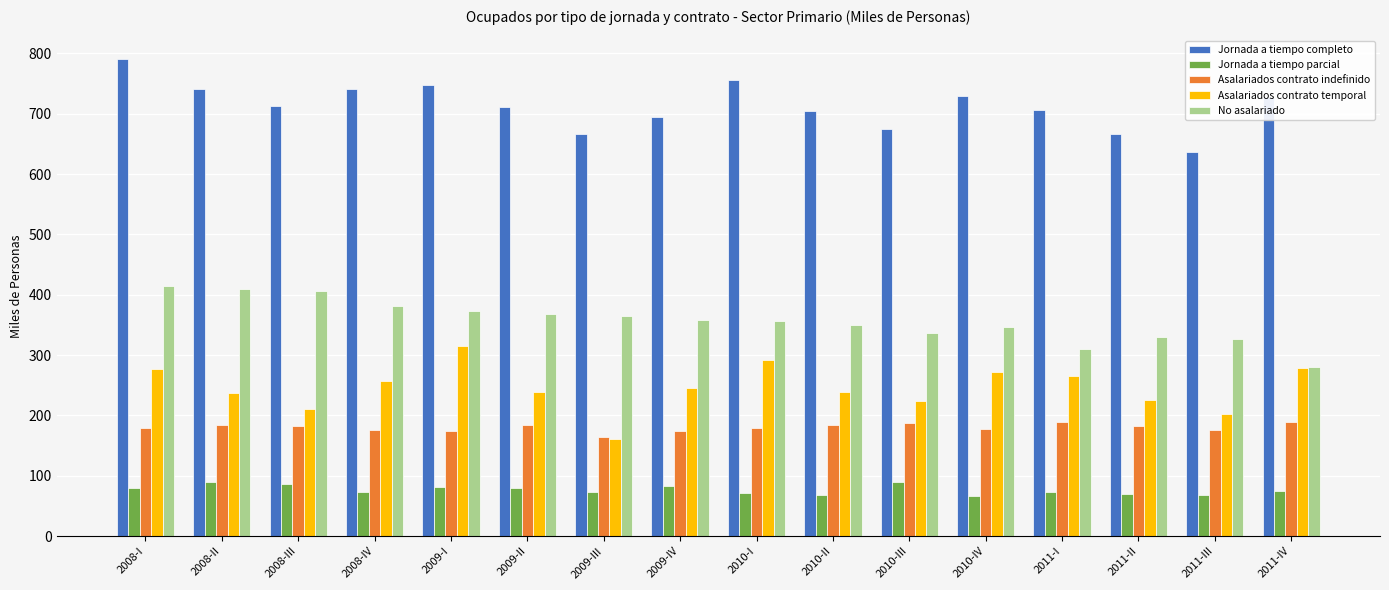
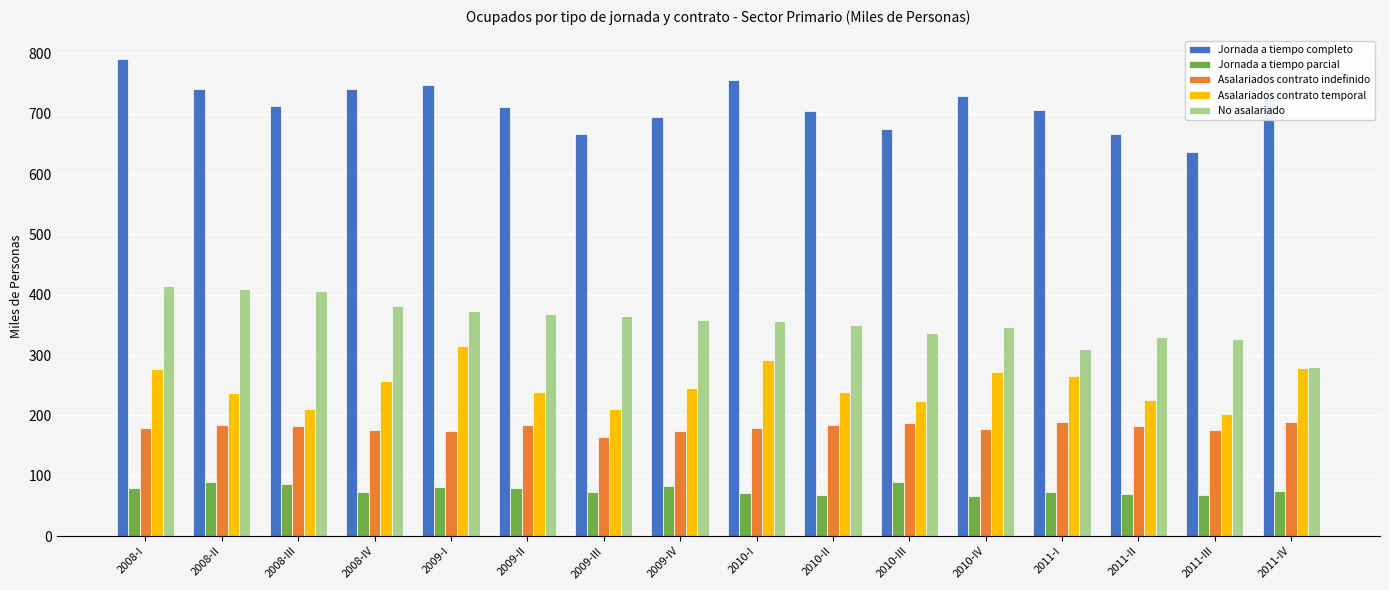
  {
    "Jornada a tiempo completo": {
      "2008-I": 790,
      "2008-II": 740,
      "2008-III": 710,
      "2008-IV": 740,
      "2009-I": 750,
      "2009-II": 710,
      "2009-III": 670,
      "2009-IV": 700,
      "2010-I": 760,
      "2010-II": 700,
      "2010-III": 670,
      "2010-IV": 730,
      "2011-I": 710,
      "2011-II": 670,
      "2011-III": 640
    },
    "Jornada a tiempo parcial": {
      "2008-I": 80,
      "2008-II": 90,
      "2008-III": 90,
      "2008-IV": 70,
      "2009-I": 80,
      "2009-II": 80,
      "2009-III": 70,
      "2009-IV": 80,
      "2010-I": 70,
      "2010-II": 70,
      "2010-III": 90,
      "2010-IV": 70,
      "2011-I": 70,
      "2011-II": 70,
      "2011-III": 70,
      "2011-IV": 70
    },
    "Asalariados contrato indefinido": {
      "2008-I": 180,
      "2008-II": 180,
      "2008-III": 180,
      "2008-IV": 180,
      "2009-I": 170,
      "2009-II": 180,
      "2009-III": 160,
      "2009-IV": 170,
      "2010-I": 180,
      "2010-II": 180,
      "2010-III": 190,
      "2010-IV": 180,
      "2011-I": 190,
      "2011-II": 180,
      "2011-III": 180,
      "2011-IV": 190
    },
    "Asalariados contrato temporal": {
      "2008-I": 280,
      "2008-II": 240,
      "2008-III": 210,
      "2008-IV": 260,
      "2009-I": 310,
      "2009-II": 240,
-     "2009-III": 160,
+     "2009-III": 210,
      "2009-IV": 250,
      "2010-I": 290,
      "2010-II": 240,
      "2010-III": 220,
      "2010-IV": 270,
      "2011-I": 270,
      "2011-II": 230,
      "2011-III": 200,
      "2011-IV": 280
    },
    "No asalariado": {
      "2008-I": 410,
      "2008-II": 410,
      "2008-III": 410,
      "2008-IV": 380,
      "2009-I": 370,
      "2009-II": 370,
      "2009-III": 370,
      "2009-IV": 360,
      "2010-I": 360,
      "2010-II": 350,
      "2010-III": 340,
      "2010-IV": 350,
      "2011-I": 310,
      "2011-II": 330,
      "2011-III": 330,
      "2011-IV": 280
    }
  }
